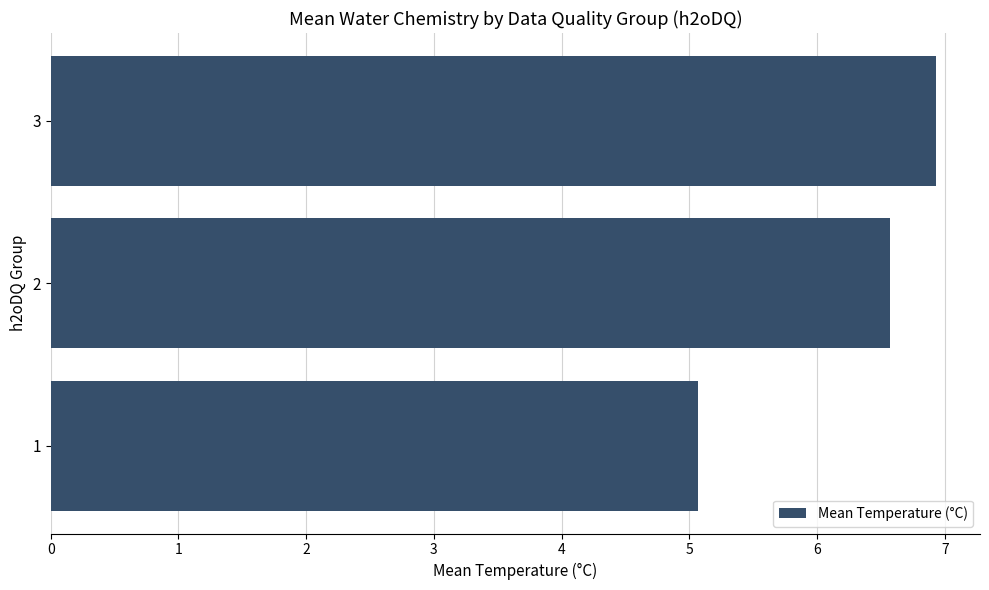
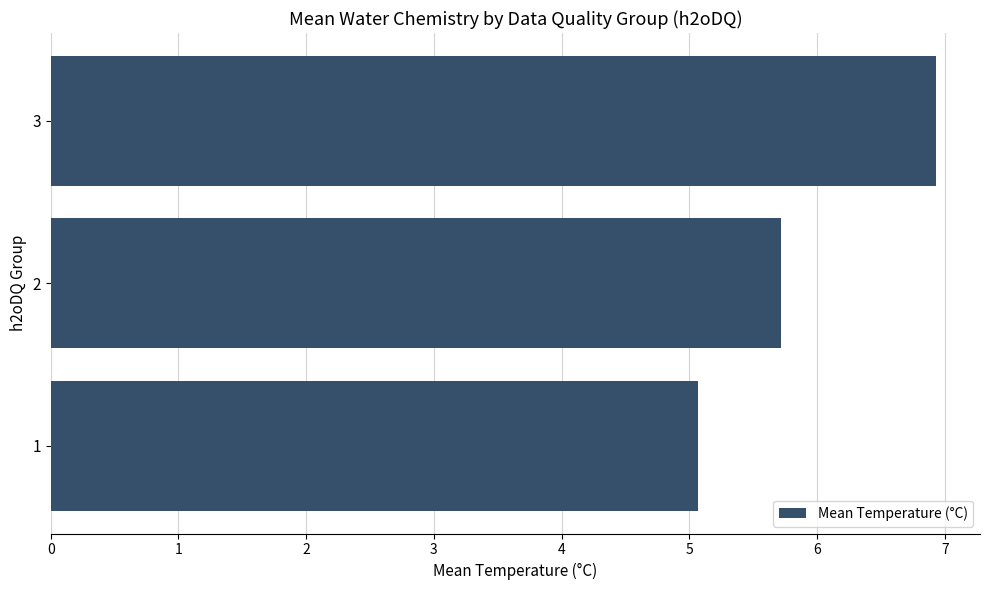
  {
    "3": 6.93,
-   "2": 6.57,
+   "2": 5.72,
    "1": 5.07
  }
